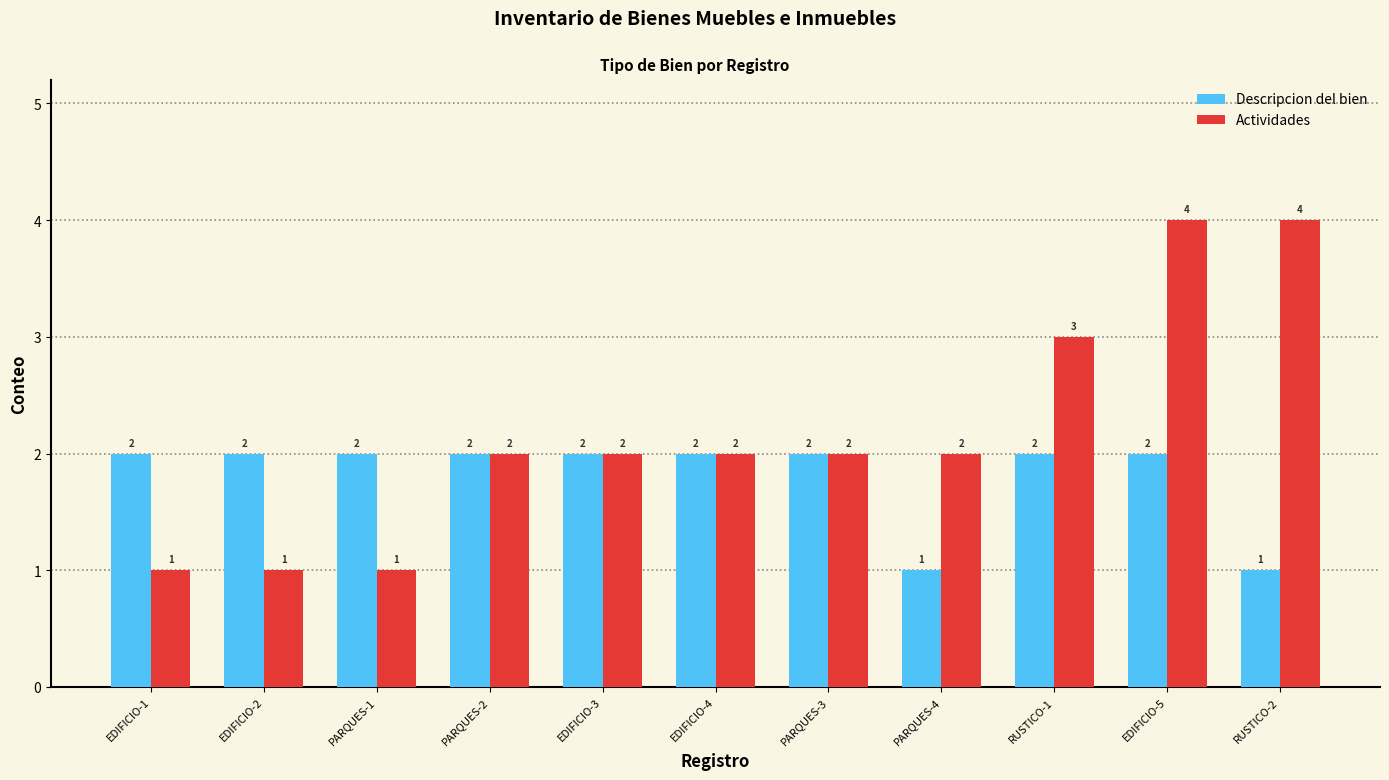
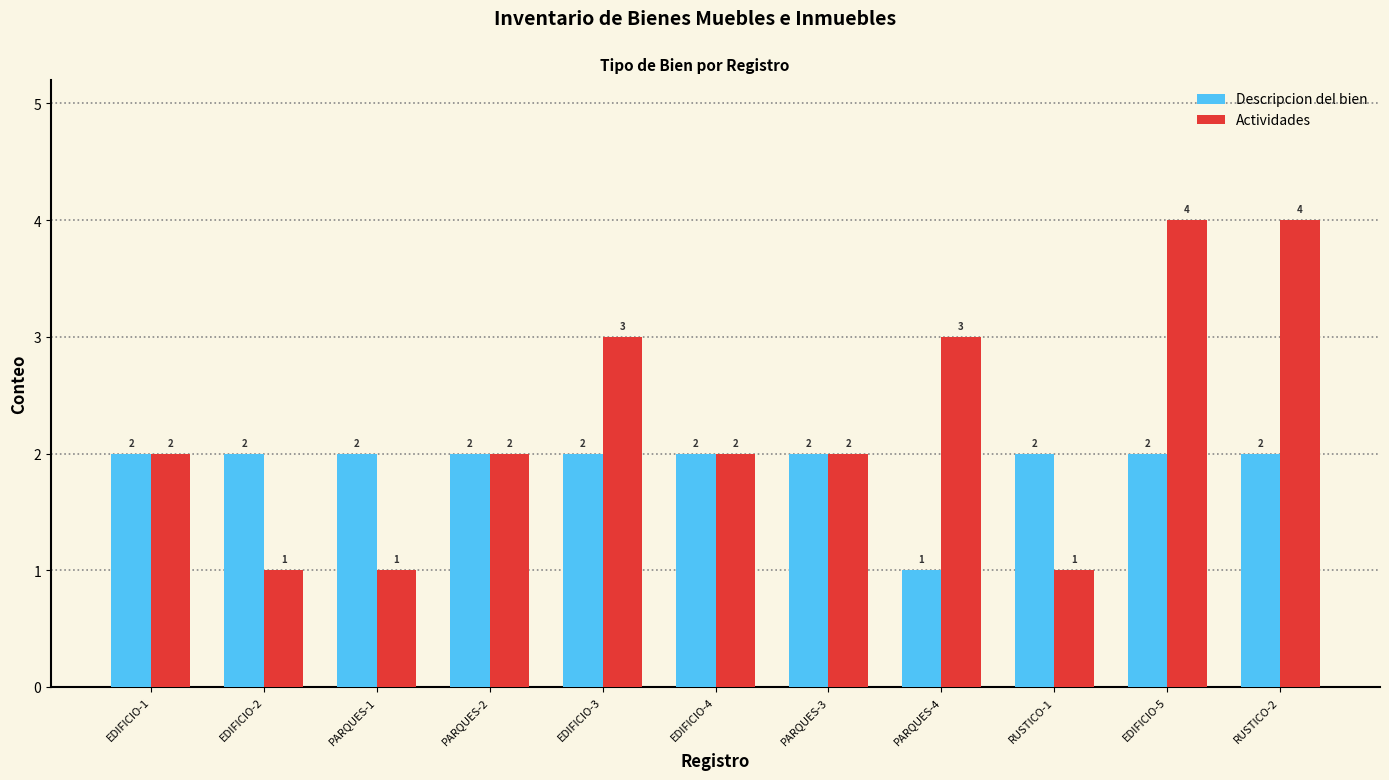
  {
    "Descripcion del bien": {
      "EDIFICIO-1": 2,
      "EDIFICIO-2": 2,
      "PARQUES-1": 2,
      "PARQUES-2": 2,
      "EDIFICIO-3": 2,
      "EDIFICIO-4": 2,
      "PARQUES-3": 2,
      "PARQUES-4": 1,
      "RUSTICO-1": 2,
      "EDIFICIO-5": 2,
-     "RUSTICO-2": 1
+     "RUSTICO-2": 2
    },
    "Actividades": {
-     "EDIFICIO-1": 1,
+     "EDIFICIO-1": 2,
      "EDIFICIO-2": 1,
      "PARQUES-1": 1,
      "PARQUES-2": 2,
-     "EDIFICIO-3": 2,
+     "EDIFICIO-3": 3,
      "EDIFICIO-4": 2,
      "PARQUES-3": 2,
-     "PARQUES-4": 2,
-     "RUSTICO-1": 3,
+     "PARQUES-4": 3,
+     "RUSTICO-1": 1,
      "EDIFICIO-5": 4,
      "RUSTICO-2": 4
    }
  }
